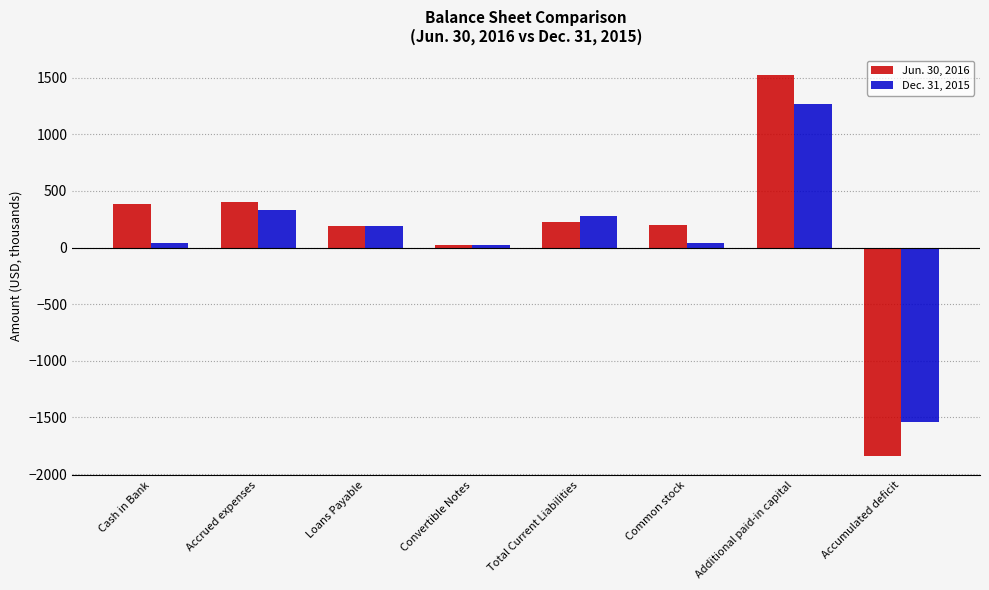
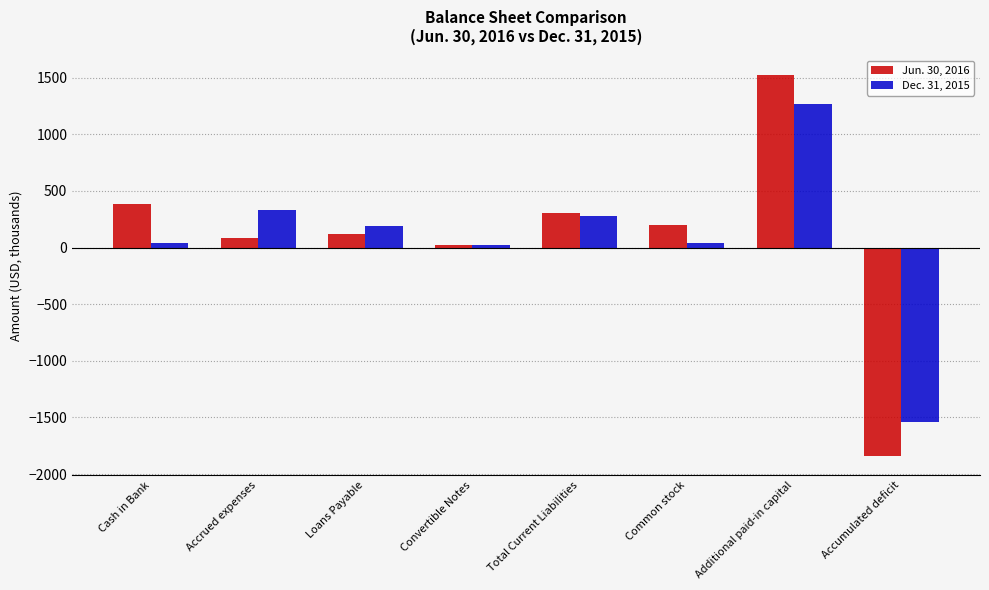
  {
    "Jun. 30, 2016": {
      "Cash in Bank": 380,
-     "Accrued expenses": 400,
-     "Loans Payable": 190,
+     "Accrued expenses": 80,
+     "Loans Payable": 120,
      "Convertible Notes": 30,
-     "Total Current Liabilities": 230,
+     "Total Current Liabilities": 300,
      "Common stock": 200,
      "Additional paid-in capital": 1530,
      "Accumulated deficit": -1840
    },
    "Dec. 31, 2015": {
      "Cash in Bank": 40,
      "Accrued expenses": 330,
      "Loans Payable": 190,
      "Convertible Notes": 30,
      "Total Current Liabilities": 280,
      "Common stock": 40,
      "Additional paid-in capital": 1270,
      "Accumulated deficit": -1540
    }
  }
